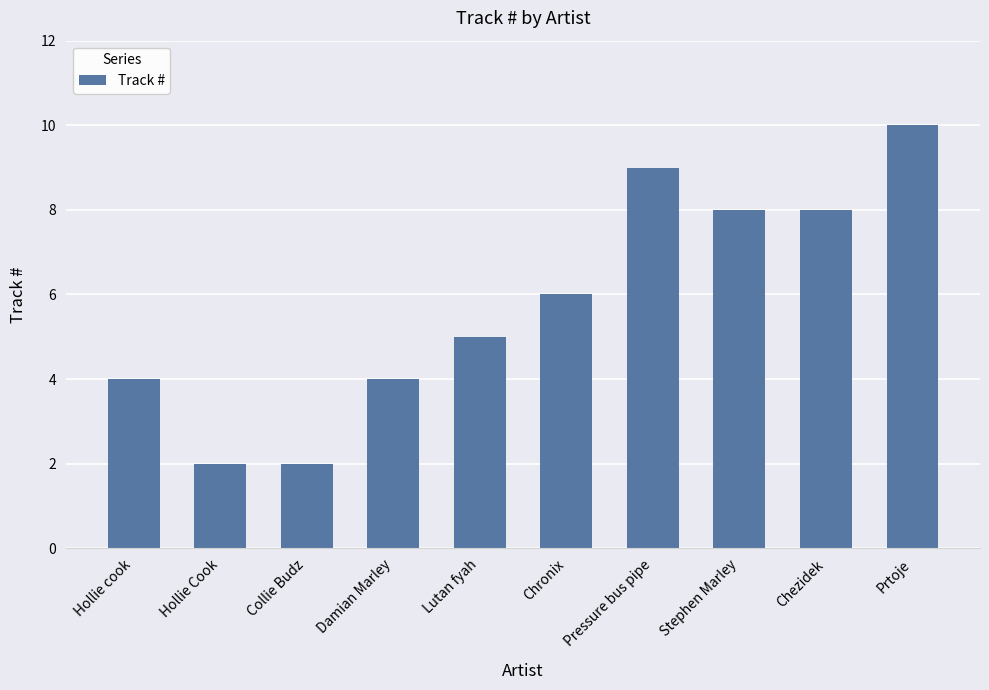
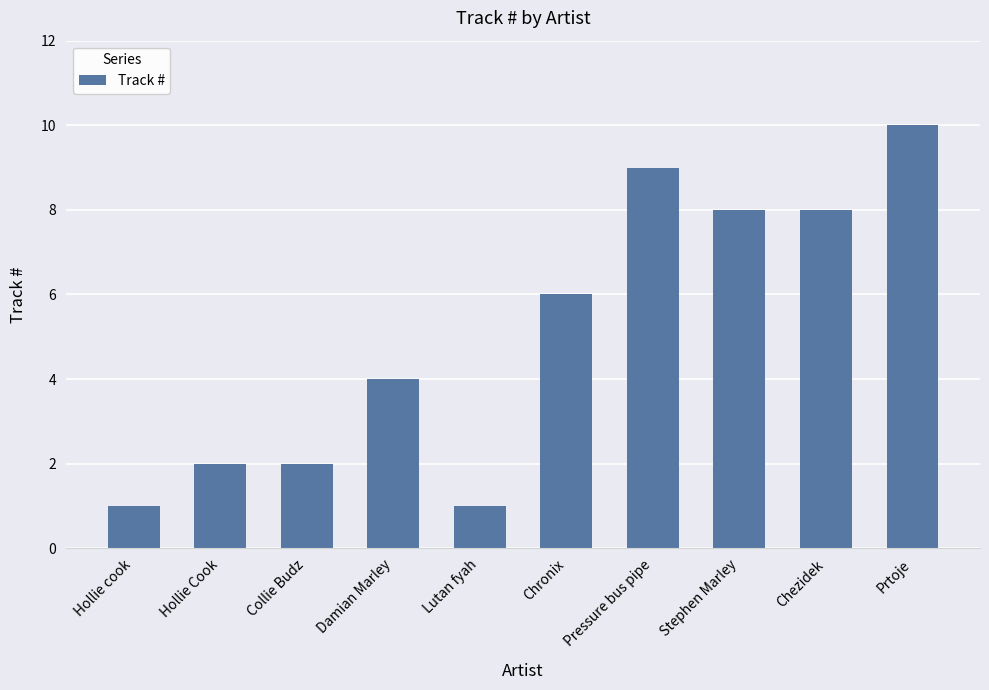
  {
-   "Hollie cook": 4,
+   "Hollie cook": 1,
    "Hollie Cook": 2,
    "Collie Budz": 2,
    "Damian Marley": 4,
-   "Lutan fyah": 5,
+   "Lutan fyah": 1,
    "Chronix": 6,
    "Pressure bus pipe": 9,
    "Stephen Marley": 8,
    "Chezidek": 8,
    "Prtoje": 10
  }
